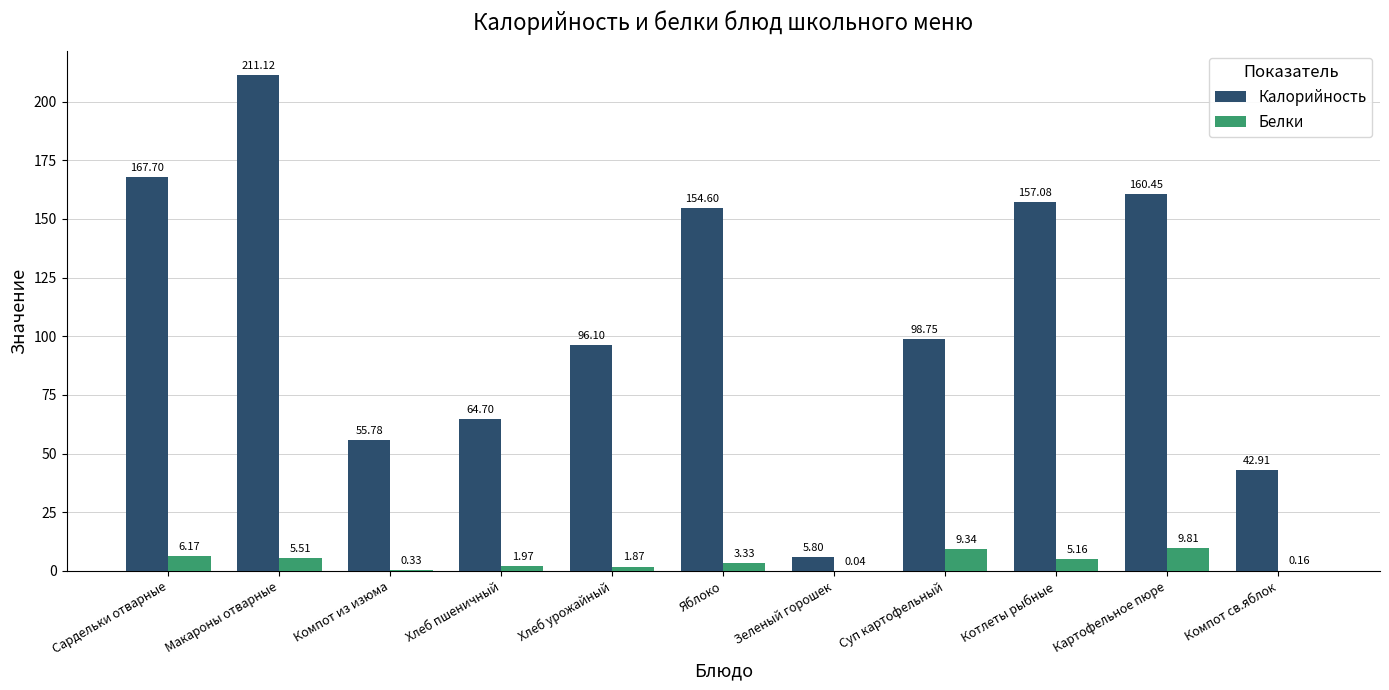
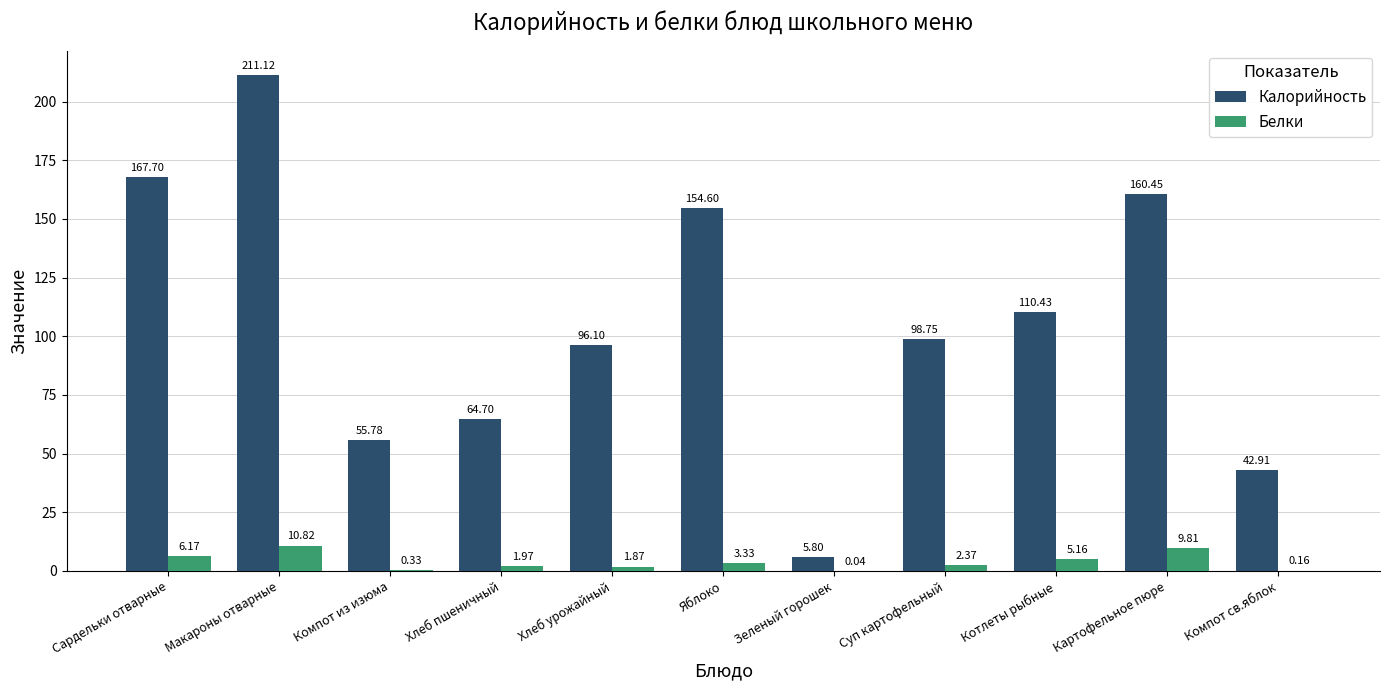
  {
    "Калорийность": {
      "Сардельки отварные": 167.70,
      "Макароны отварные": 211.12,
      "Компот из изюма": 55.78,
      "Хлеб пшеничный": 64.70,
      "Хлеб урожайный": 96.10,
      "Яблоко": 154.60,
      "Зеленый горошек": 5.80,
      "Суп картофельный": 98.75,
-     "Котлеты рыбные": 157.08,
+     "Котлеты рыбные": 110.43,
      "Картофельное пюре": 160.45,
      "Компот св.яблок": 42.91
    },
    "Белки": {
      "Сардельки отварные": 6.17,
-     "Макароны отварные": 5.51,
+     "Макароны отварные": 10.82,
      "Компот из изюма": 0.33,
      "Хлеб пшеничный": 1.97,
      "Хлеб урожайный": 1.87,
      "Яблоко": 3.33,
      "Зеленый горошек": 0.04,
-     "Суп картофельный": 9.34,
+     "Суп картофельный": 2.37,
      "Котлеты рыбные": 5.16,
      "Картофельное пюре": 9.81,
      "Компот св.яблок": 0.16
    }
  }
